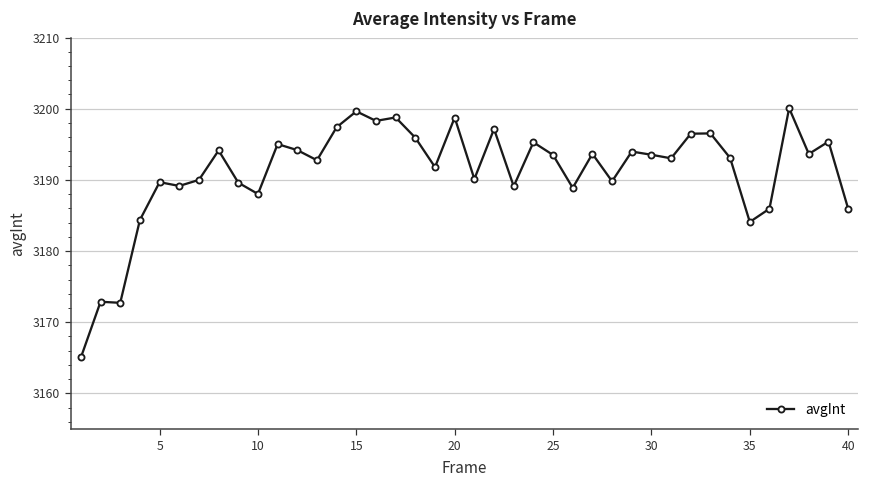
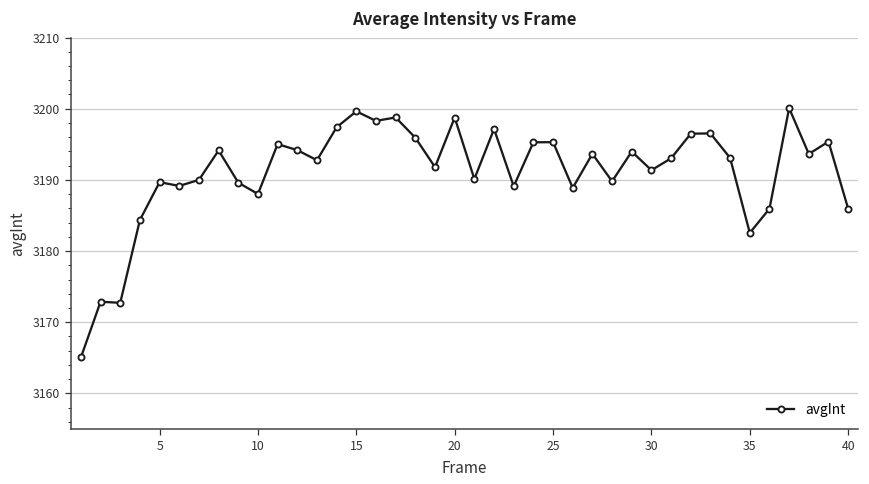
  {
    "5": 3190,
    "10": 3188,
    "15": 3200,
    "20": 3199,
-   "25": 3194,
-   "30": 3194,
-   "35": 3184,
+   "25": 3195,
+   "30": 3191,
+   "35": 3183,
    "40": 3186
  }
